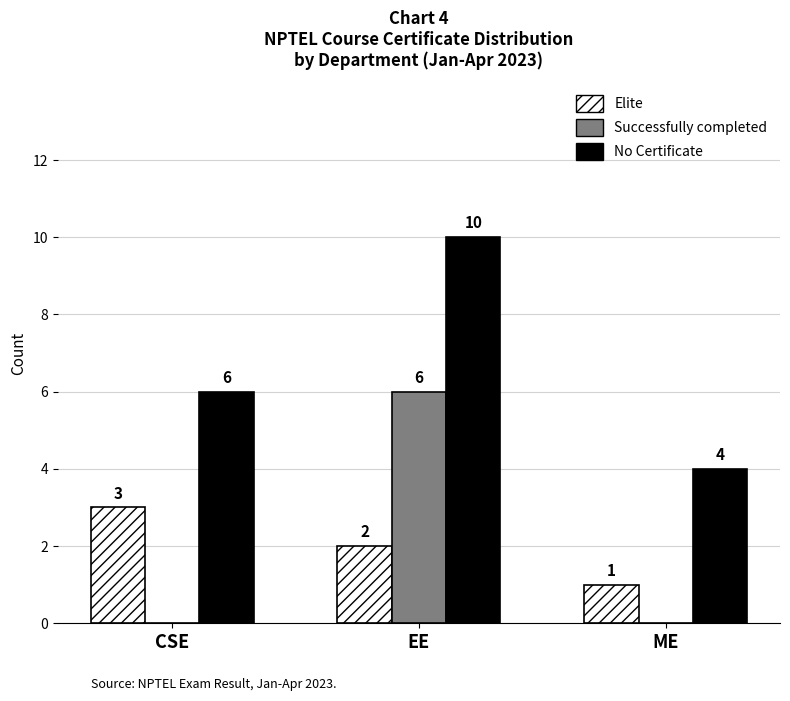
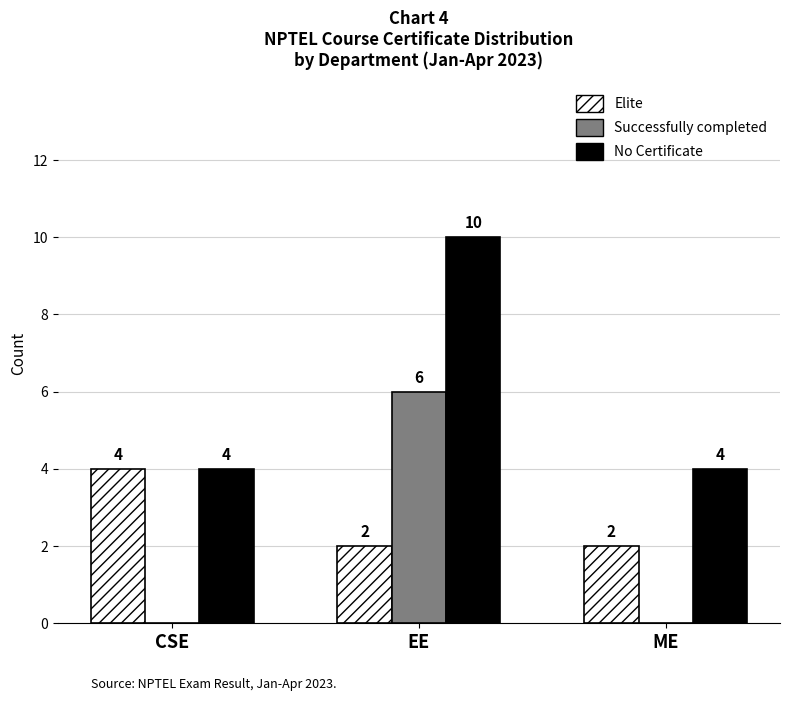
  {
    "Elite": {
-     "CSE": 3,
+     "CSE": 4,
      "EE": 2,
-     "ME": 1
+     "ME": 2
    },
    "Successfully completed": {
      "EE": 6
    },
    "No Certificate": {
-     "CSE": 6,
+     "CSE": 4,
      "EE": 10,
      "ME": 4
    }
  }
